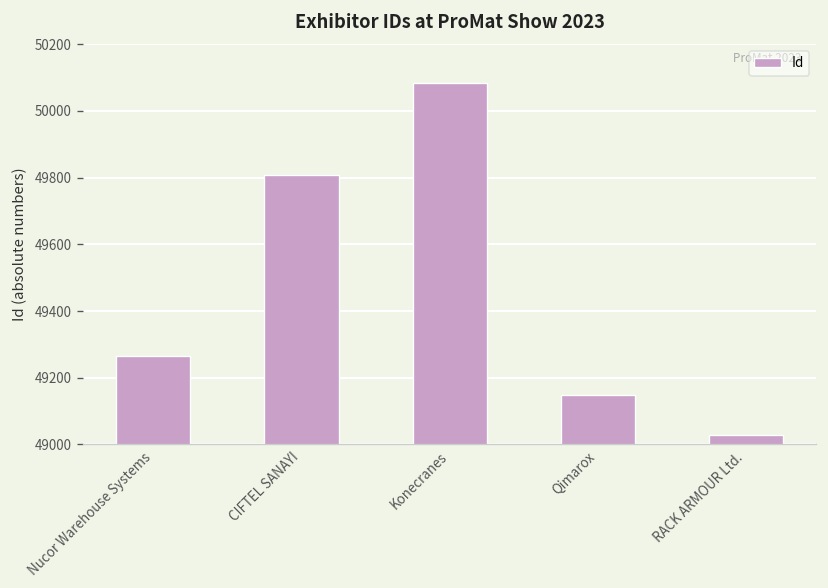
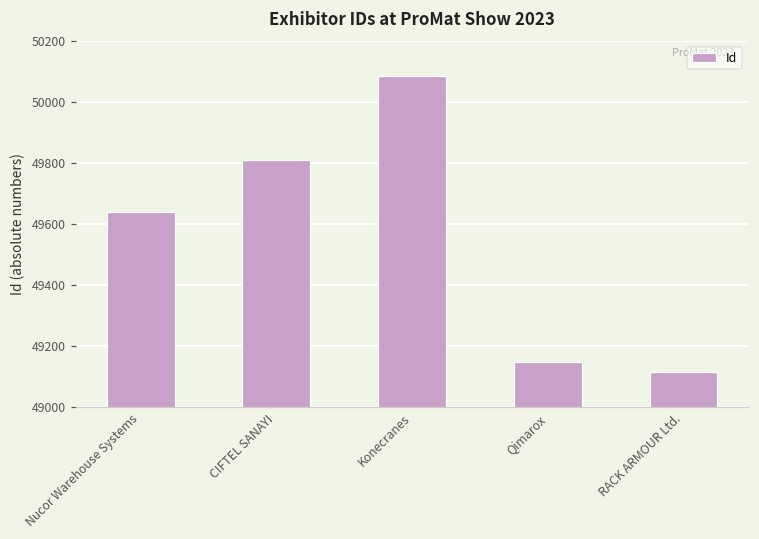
  {
-   "Nucor Warehouse Systems": 49270,
+   "Nucor Warehouse Systems": 49640,
    "CIFTEL SANAYI": 49810,
    "Konecranes": 50080,
    "Qimarox": 49150,
-   "RACK ARMOUR Ltd.": 49030
+   "RACK ARMOUR Ltd.": 49120
  }
